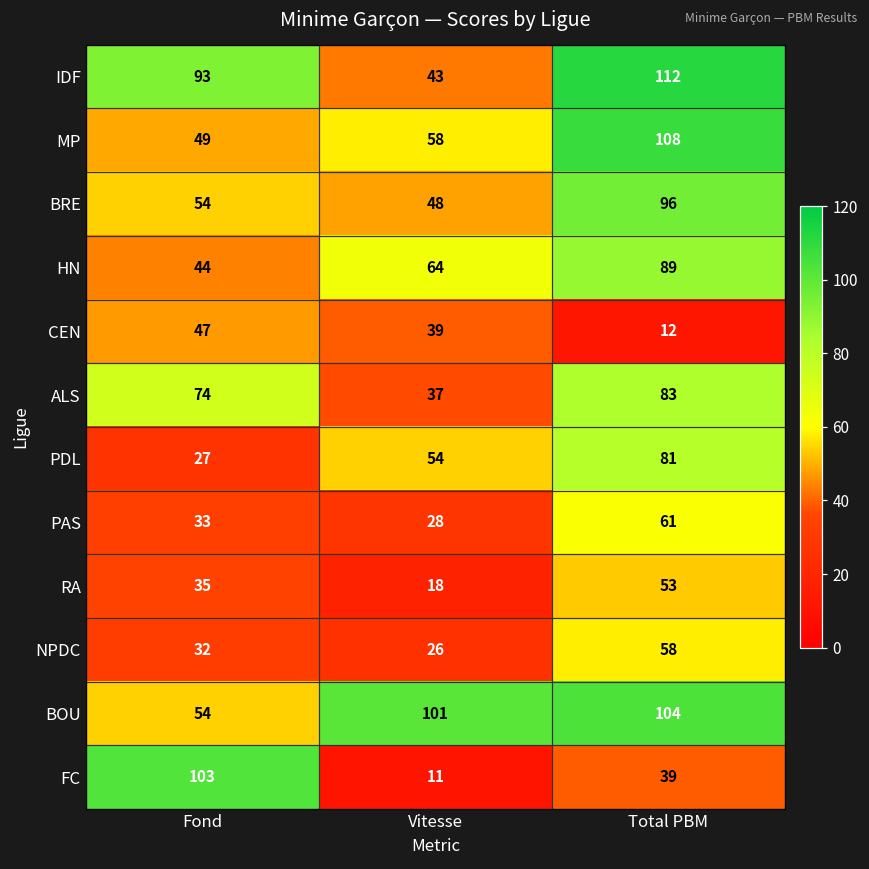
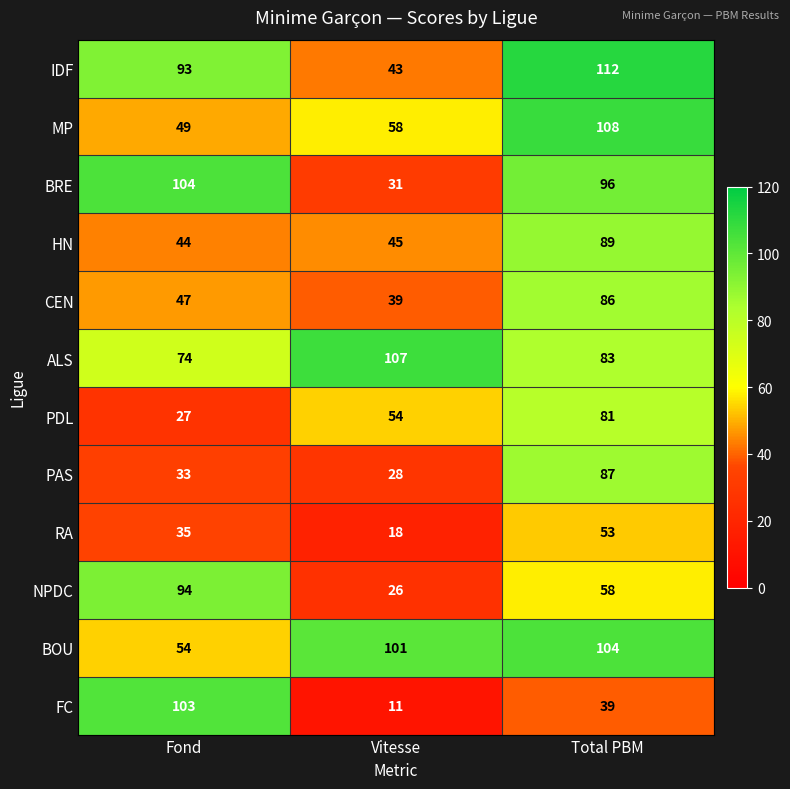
  {
    "IDF": {
      "Fond": 93,
      "Vitesse": 43,
      "Total PBM": 112
    },
    "MP": {
      "Fond": 49,
      "Vitesse": 58,
      "Total PBM": 108
    },
    "BRE": {
-     "Fond": 54,
-     "Vitesse": 48,
+     "Fond": 104,
+     "Vitesse": 31,
      "Total PBM": 96
    },
    "HN": {
      "Fond": 44,
-     "Vitesse": 64,
+     "Vitesse": 45,
      "Total PBM": 89
    },
    "CEN": {
      "Fond": 47,
      "Vitesse": 39,
-     "Total PBM": 12
+     "Total PBM": 86
    },
    "ALS": {
      "Fond": 74,
-     "Vitesse": 37,
+     "Vitesse": 107,
      "Total PBM": 83
    },
    "PDL": {
      "Fond": 27,
      "Vitesse": 54,
      "Total PBM": 81
    },
    "PAS": {
      "Fond": 33,
      "Vitesse": 28,
-     "Total PBM": 61
+     "Total PBM": 87
    },
    "RA": {
      "Fond": 35,
      "Vitesse": 18,
      "Total PBM": 53
    },
    "NPDC": {
-     "Fond": 32,
+     "Fond": 94,
      "Vitesse": 26,
      "Total PBM": 58
    },
    "BOU": {
      "Fond": 54,
      "Vitesse": 101,
      "Total PBM": 104
    },
    "FC": {
      "Fond": 103,
      "Vitesse": 11,
      "Total PBM": 39
    }
  }
